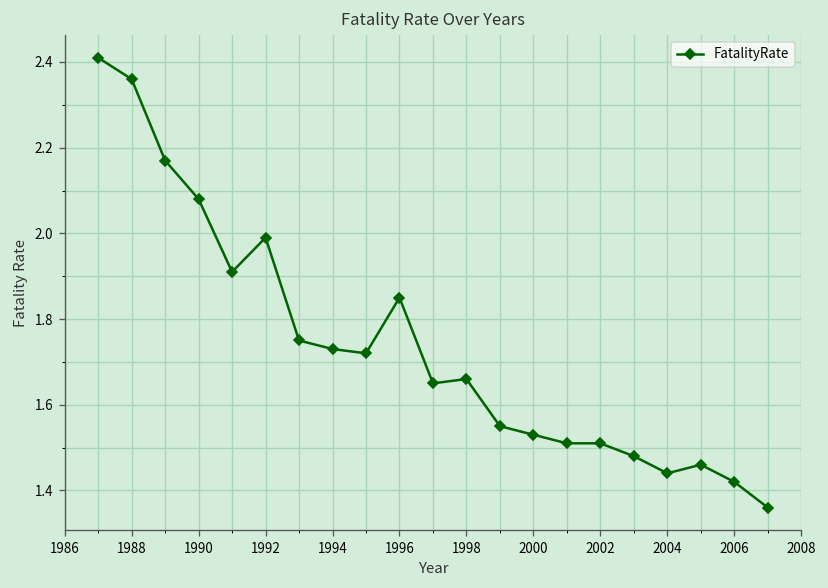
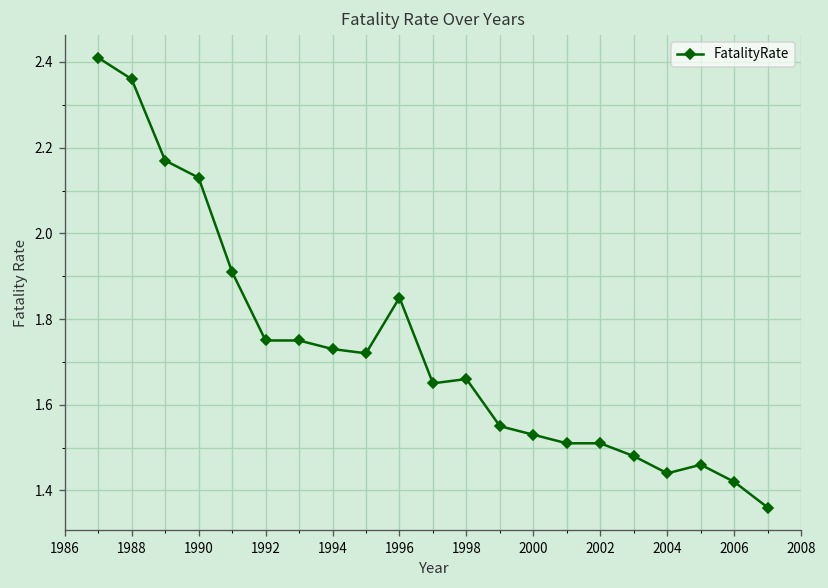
  {
    "1988": 2.36,
-   "1990": 2.08,
-   "1992": 1.99,
+   "1990": 2.13,
+   "1992": 1.75,
    "1994": 1.73,
    "1996": 1.85,
    "1998": 1.66,
    "2000": 1.53,
    "2002": 1.51,
    "2004": 1.44,
    "2006": 1.42
  }
